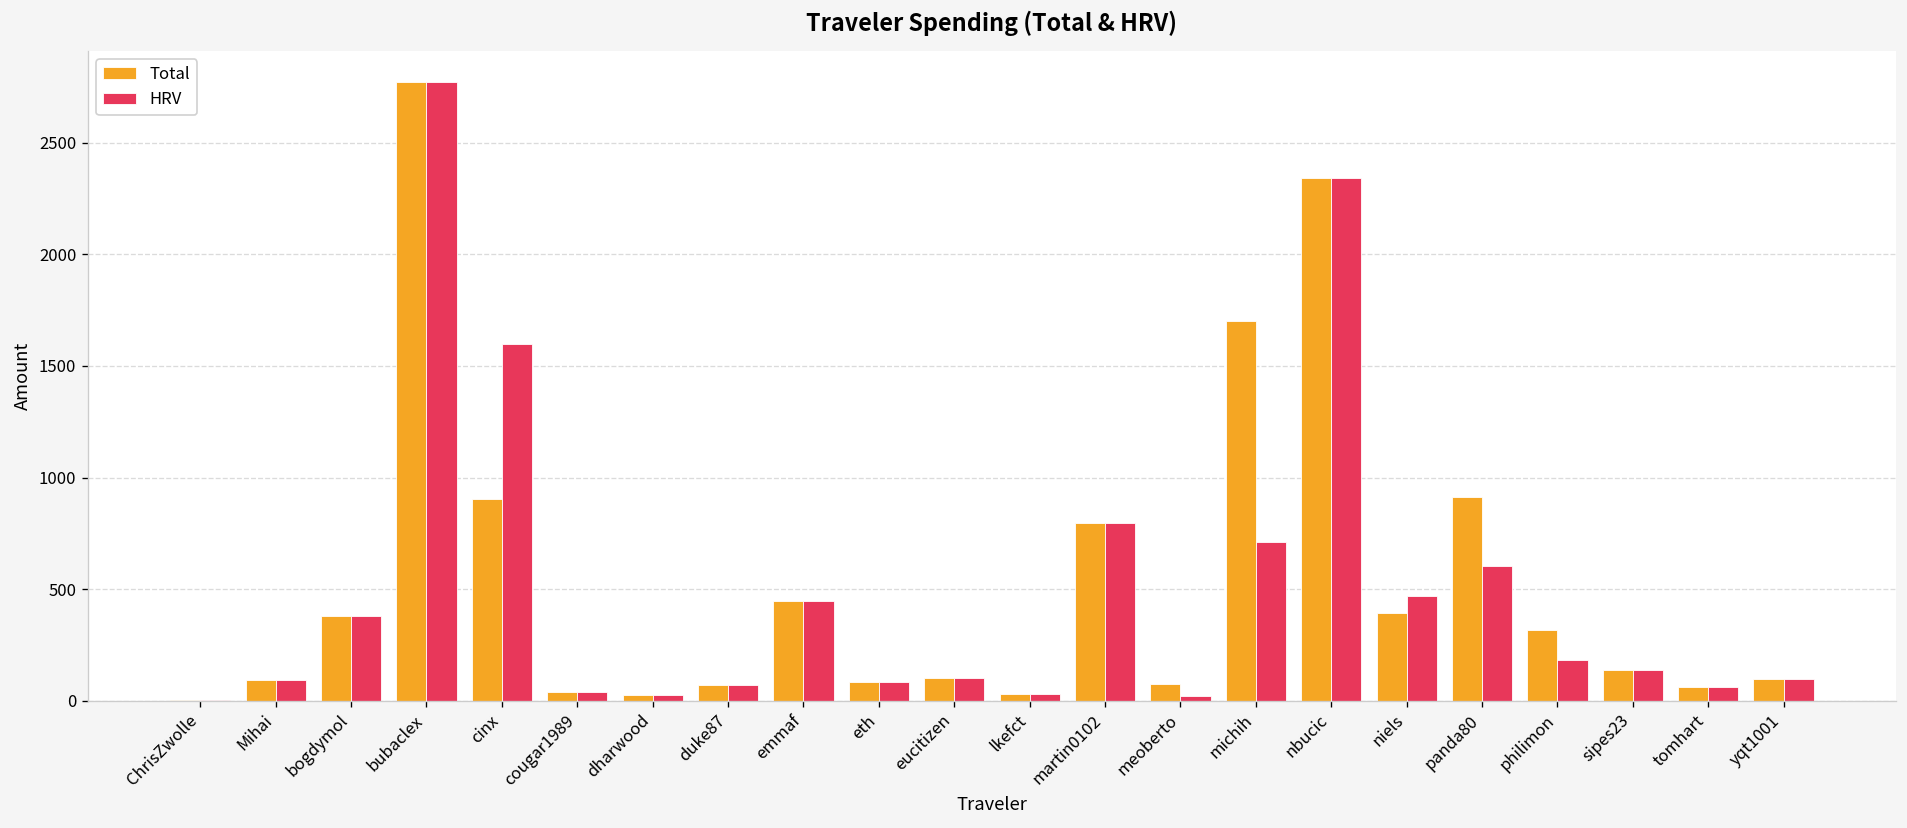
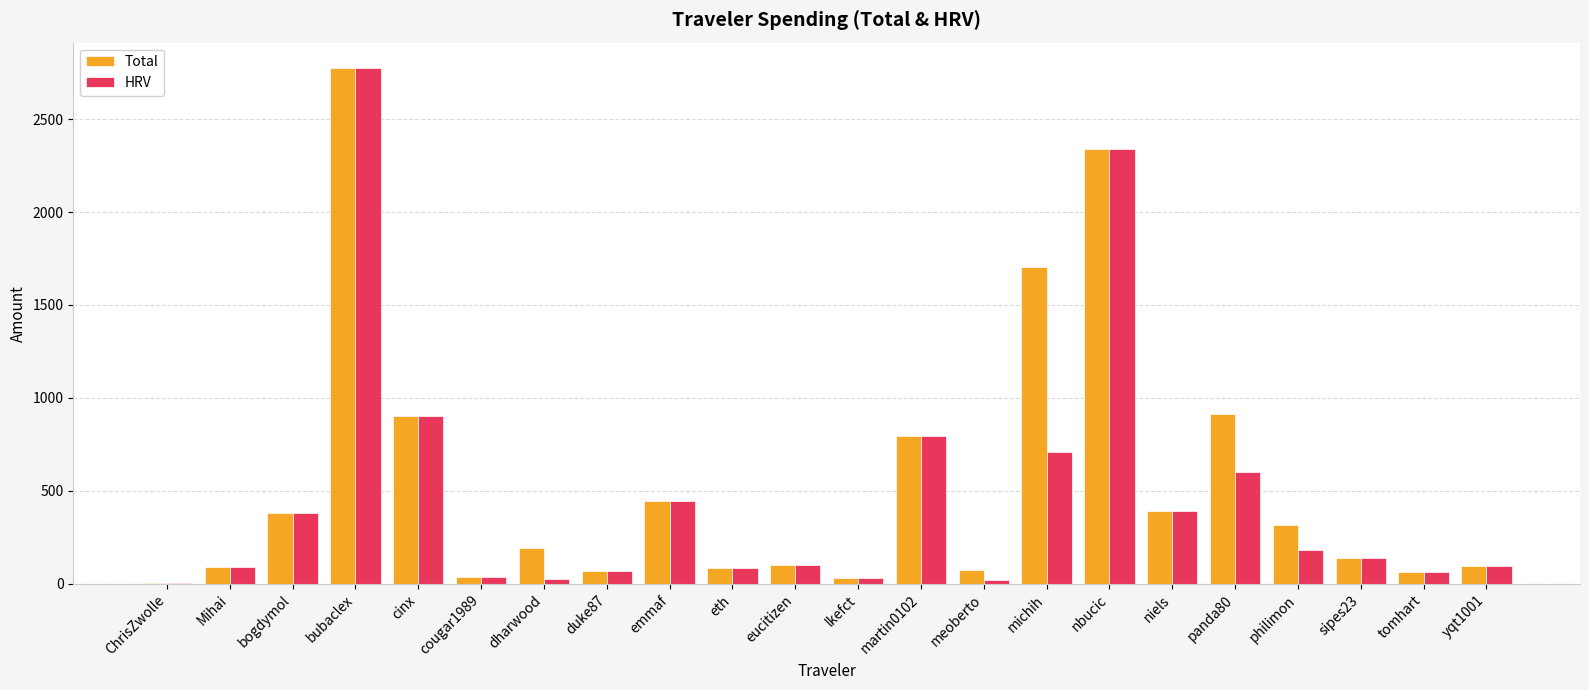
  {
    "Total": {
      "Mihai": 90,
      "bogdymol": 380,
      "bubaclex": 2770,
      "cinx": 910,
      "cougar1989": 40,
-     "dharwood": 30,
+     "dharwood": 190,
      "duke87": 70,
      "emmaf": 450,
      "eth": 90,
      "eucitizen": 100,
      "lkefct": 30,
      "martin0102": 800,
      "meoberto": 70,
      "michih": 1700,
      "nbucic": 2340,
      "niels": 390,
      "panda80": 910,
      "philimon": 320,
      "sipes23": 140,
      "tomhart": 60,
      "yqt1001": 100
    },
    "HRV": {
      "Mihai": 90,
      "bogdymol": 380,
      "bubaclex": 2770,
-     "cinx": 1600,
+     "cinx": 910,
      "cougar1989": 40,
      "dharwood": 30,
      "duke87": 70,
      "emmaf": 450,
      "eth": 90,
      "eucitizen": 100,
      "lkefct": 30,
      "martin0102": 800,
      "meoberto": 20,
      "michih": 710,
      "nbucic": 2340,
-     "niels": 470,
+     "niels": 390,
      "panda80": 600,
      "philimon": 180,
      "sipes23": 140,
      "tomhart": 60,
      "yqt1001": 100
    }
  }
